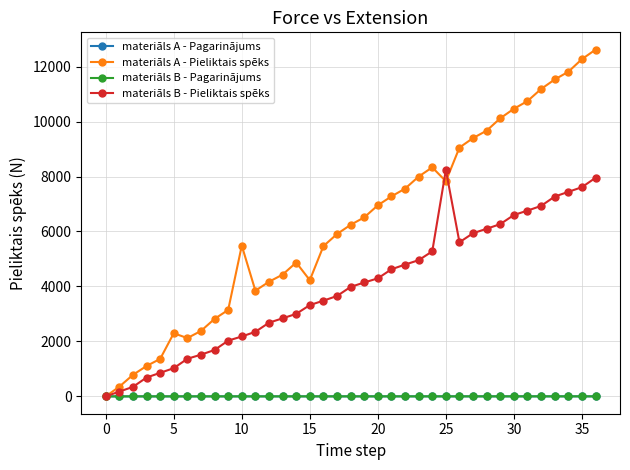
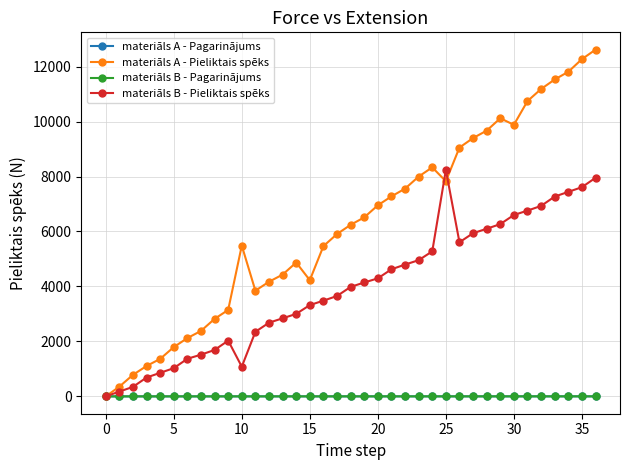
  {
    "materiāls B - Pagarinājums": {
      "5": 0,
      "10": 0,
      "15": 0,
      "20": 0,
      "25": 0,
      "30": 0,
      "35": 0
    },
    "materiāls A - Pieliktais spēks": {
-     "5": 2300,
+     "5": 1800,
      "10": 5500,
      "15": 4200,
      "20": 7000,
      "25": 7800,
-     "30": 10500,
+     "30": 9900,
      "35": 12300
    },
    "materiāls B - Pieliktais spēks": {
      "5": 1000,
-     "10": 2200,
+     "10": 1100,
      "15": 3300,
      "20": 4300,
      "25": 8200,
      "30": 6600,
      "35": 7600
    }
  }
